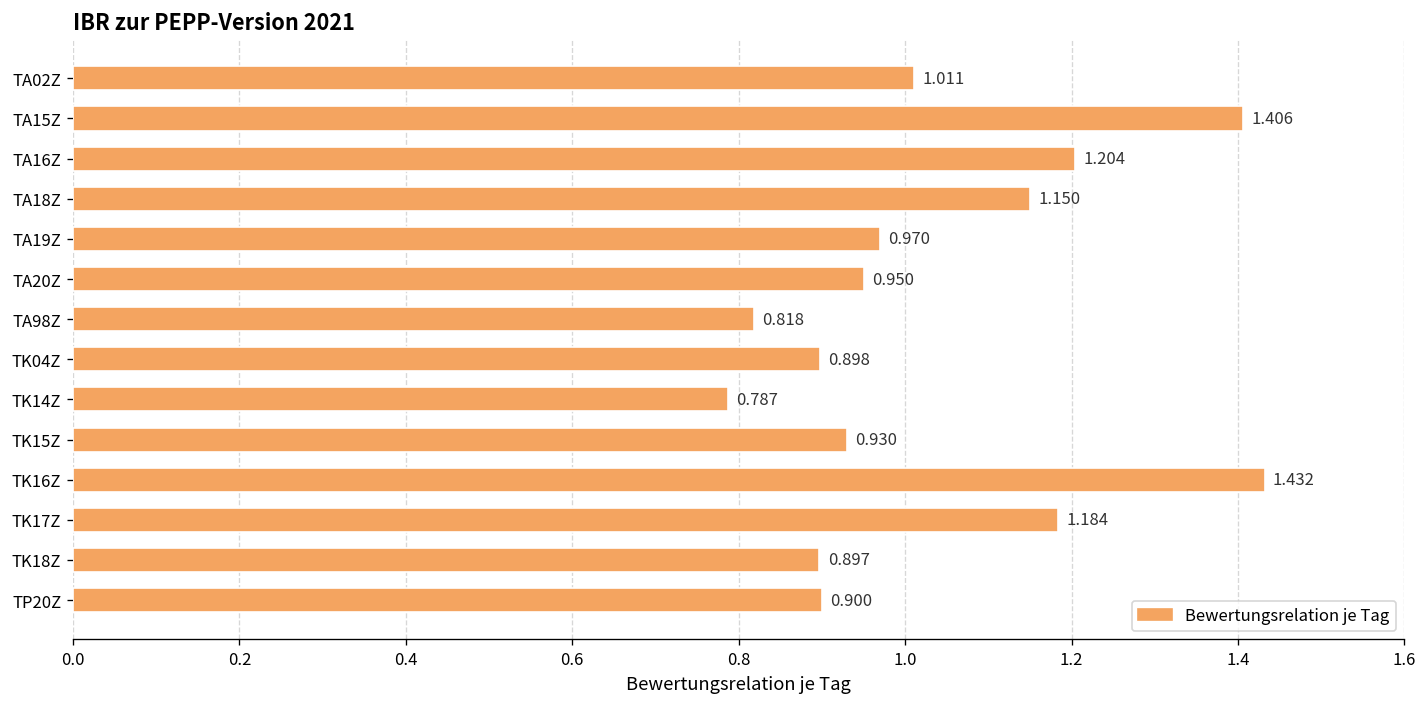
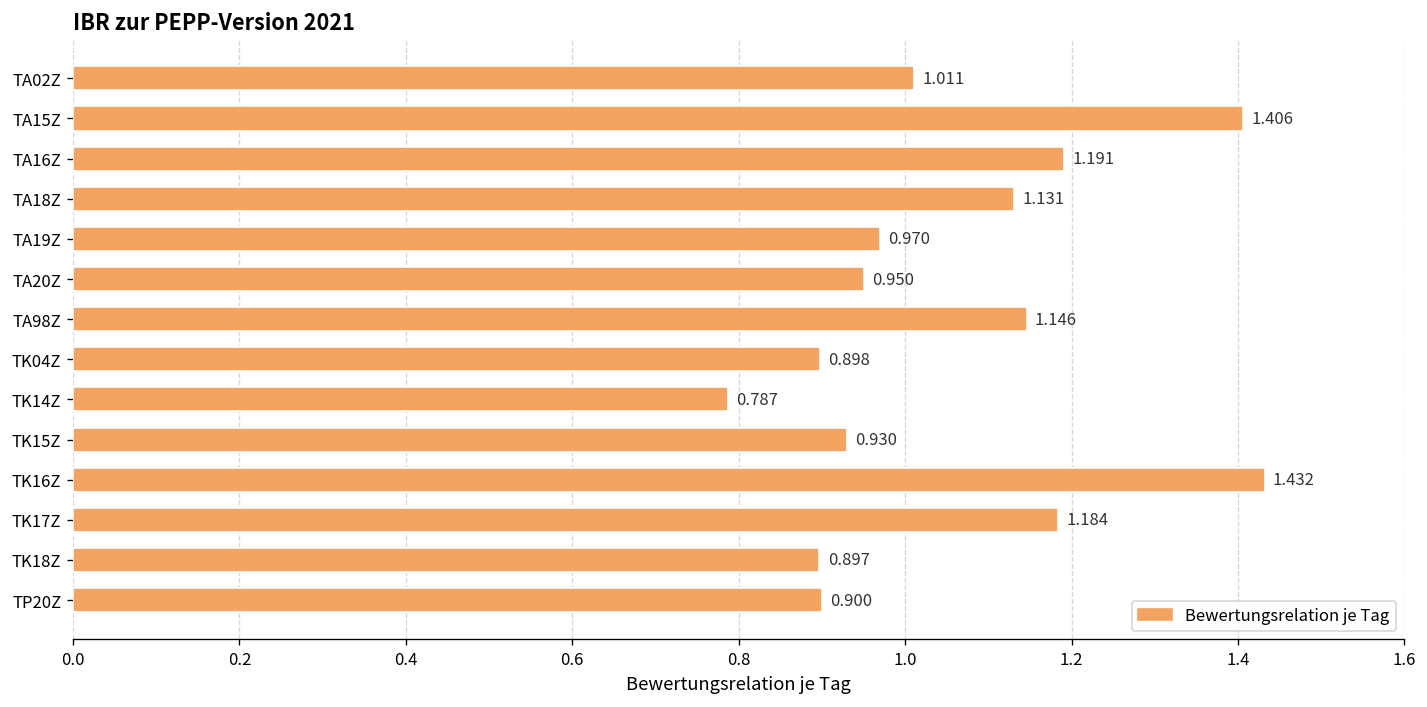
  {
    "TA02Z": 1.011,
    "TA15Z": 1.406,
-   "TA16Z": 1.204,
-   "TA18Z": 1.150,
+   "TA16Z": 1.191,
+   "TA18Z": 1.131,
    "TA19Z": 0.970,
    "TA20Z": 0.950,
-   "TA98Z": 0.818,
+   "TA98Z": 1.146,
    "TK04Z": 0.898,
    "TK14Z": 0.787,
    "TK15Z": 0.930,
    "TK16Z": 1.432,
    "TK17Z": 1.184,
    "TK18Z": 0.897,
    "TP20Z": 0.900
  }
